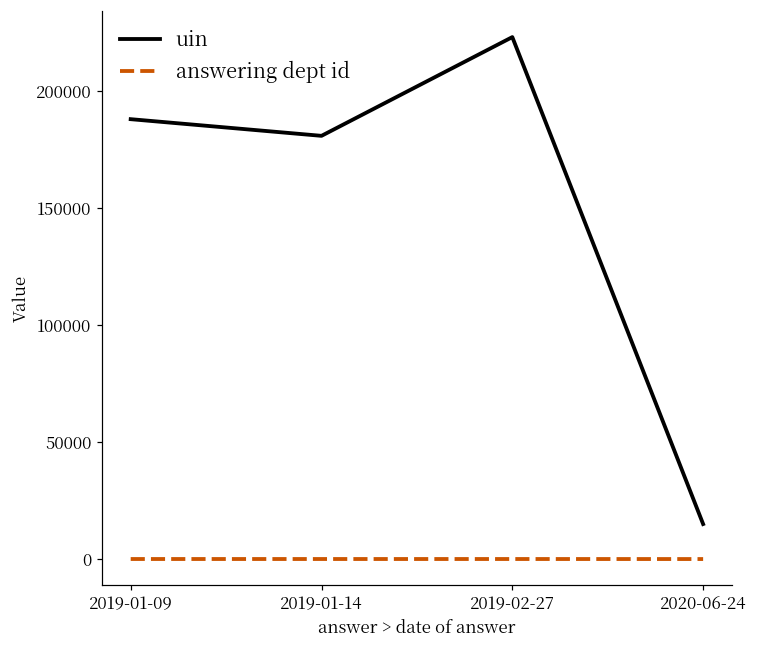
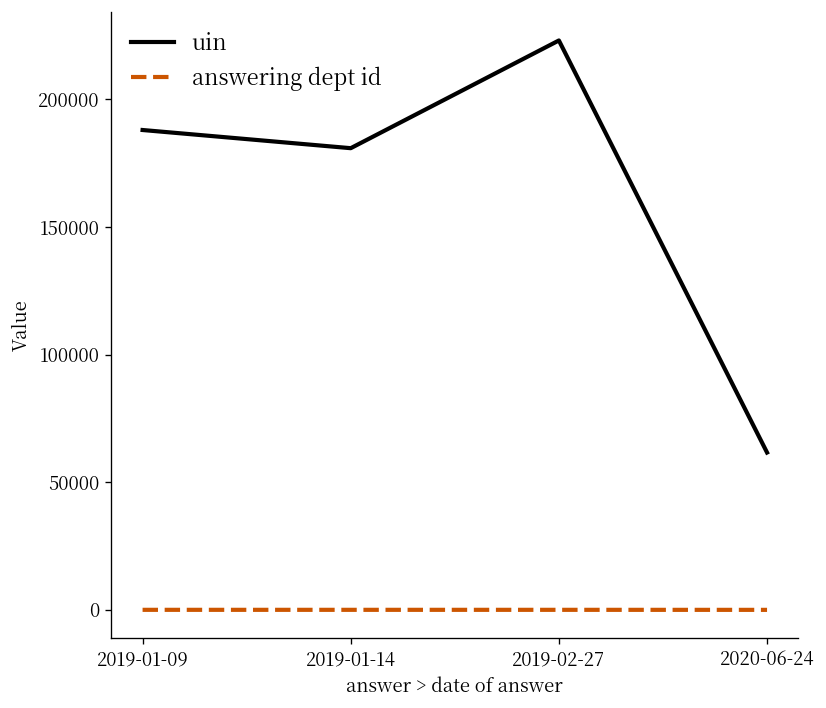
  {
    "uin": {
      "2019-01-09": 188000,
      "2019-01-14": 181000,
      "2019-02-27": 223000,
-     "2020-06-24": 15000
+     "2020-06-24": 62000
    },
    "answering dept id": {
      "2019-01-09": 0,
      "2019-01-14": 0,
      "2019-02-27": 0,
      "2020-06-24": 0
    }
  }
